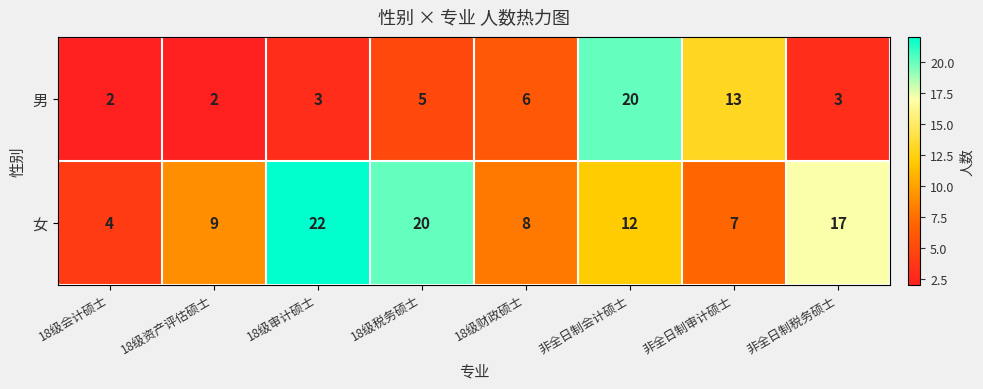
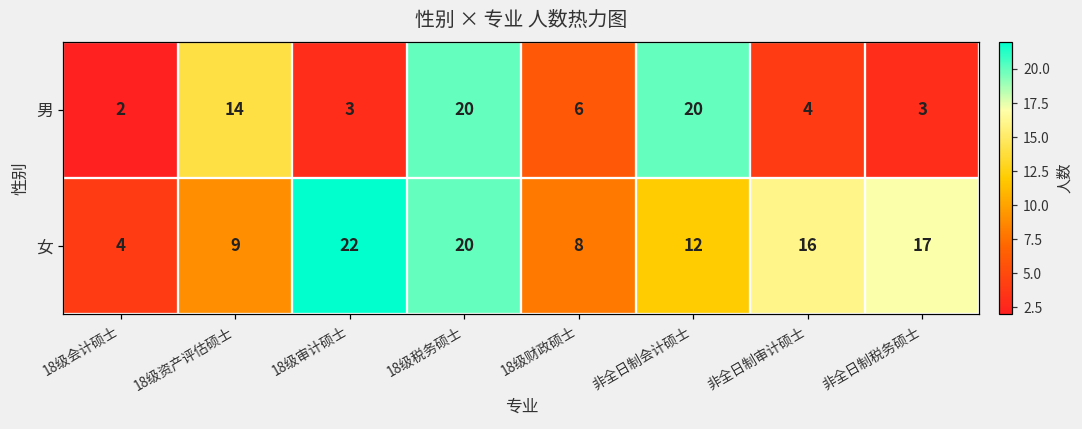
  {
    "男": {
      "18级会计硕士": 2,
-     "18级资产评估硕士": 2,
+     "18级资产评估硕士": 14,
      "18级审计硕士": 3,
-     "18级税务硕士": 5,
+     "18级税务硕士": 20,
      "18级财政硕士": 6,
      "非全日制会计硕士": 20,
-     "非全日制审计硕士": 13,
+     "非全日制审计硕士": 4,
      "非全日制税务硕士": 3
    },
    "女": {
      "18级会计硕士": 4,
      "18级资产评估硕士": 9,
      "18级审计硕士": 22,
      "18级税务硕士": 20,
      "18级财政硕士": 8,
      "非全日制会计硕士": 12,
-     "非全日制审计硕士": 7,
+     "非全日制审计硕士": 16,
      "非全日制税务硕士": 17
    }
  }
